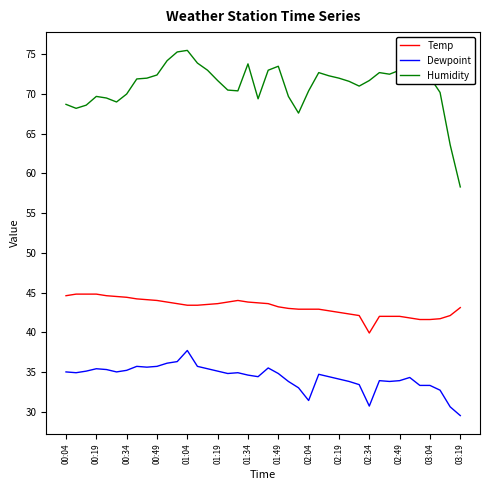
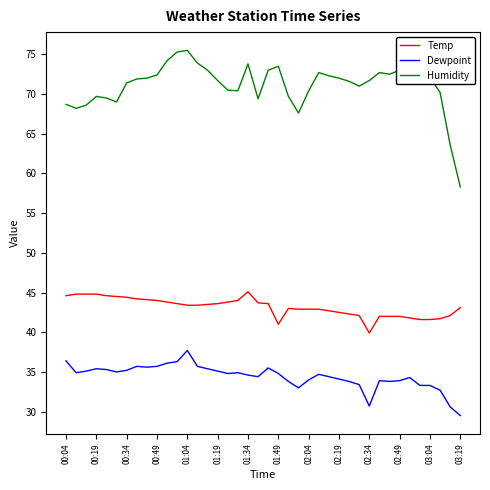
  {
    "Temp": {
      "00:04": 45,
      "00:19": 45,
      "00:34": 44,
      "00:49": 44,
      "01:04": 43,
      "01:19": 44,
-     "01:34": 44,
-     "01:49": 43,
+     "01:34": 45,
+     "01:49": 41,
      "02:04": 43,
      "02:19": 43,
      "02:34": 40,
      "02:49": 42,
      "03:04": 42,
      "03:19": 43
    },
    "Dewpoint": {
-     "00:04": 35,
+     "00:04": 36,
      "00:19": 35,
      "00:34": 35,
      "00:49": 36,
      "01:04": 38,
      "01:19": 35,
      "01:34": 35,
      "01:49": 35,
-     "02:04": 31,
+     "02:04": 34,
      "02:19": 34,
      "02:34": 31,
      "02:49": 34,
      "03:04": 33,
      "03:19": 30
    },
    "Humidity": {
      "00:04": 69,
      "00:19": 70,
-     "00:34": 70,
+     "00:34": 71,
      "00:49": 72,
      "01:04": 76,
      "01:19": 72,
      "01:34": 74,
      "01:49": 74,
      "02:04": 70,
      "02:19": 72,
      "02:34": 72,
      "03:19": 58
    }
  }
